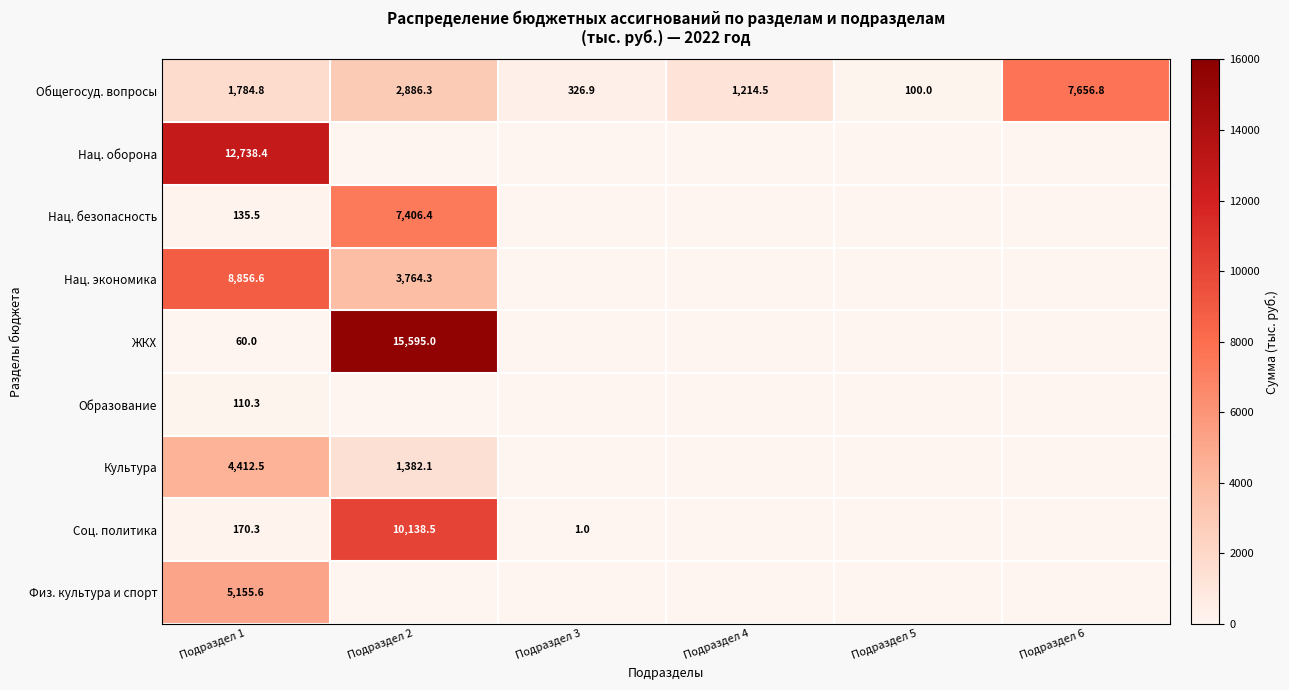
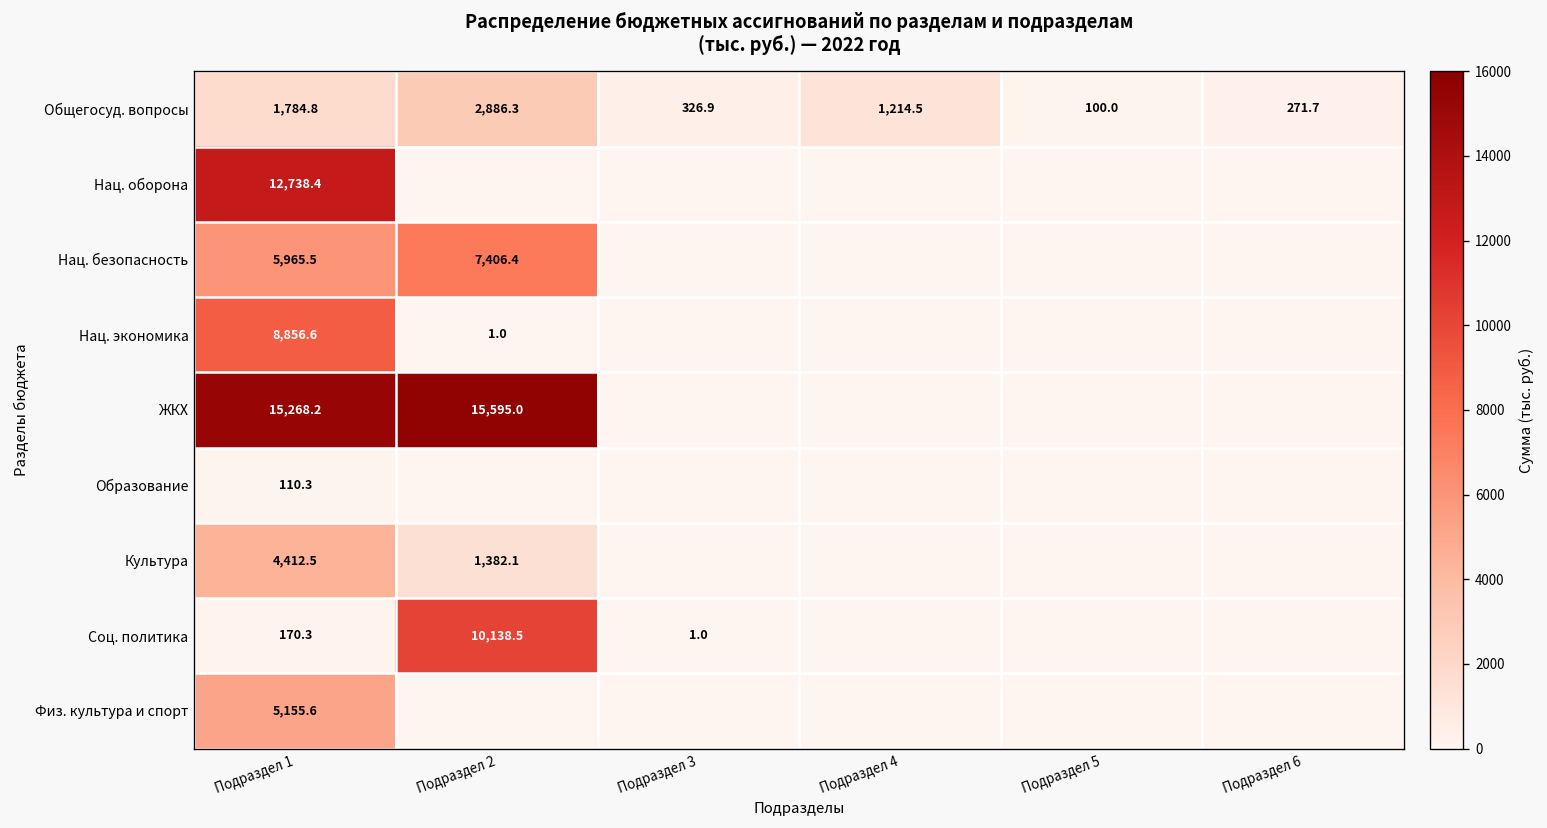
  {
    "Общегосуд. вопросы": {
      "Подраздел 1": "1,784.8",
      "Подраздел 2": "2,886.3",
      "Подраздел 3": "326.9",
      "Подраздел 4": "1,214.5",
      "Подраздел 5": "100.0",
-     "Подраздел 6": "7,656.8"
+     "Подраздел 6": "271.7"
    },
    "Нац. оборона": {
      "Подраздел 1": "12,738.4"
    },
    "Нац. безопасность": {
-     "Подраздел 1": "135.5",
+     "Подраздел 1": "5,965.5",
      "Подраздел 2": "7,406.4"
    },
    "Нац. экономика": {
      "Подраздел 1": "8,856.6",
-     "Подраздел 2": "3,764.3"
+     "Подраздел 2": "1.0"
    },
    "ЖКХ": {
-     "Подраздел 1": "60.0",
+     "Подраздел 1": "15,268.2",
      "Подраздел 2": "15,595.0"
    },
    "Образование": {
      "Подраздел 1": "110.3"
    },
    "Культура": {
      "Подраздел 1": "4,412.5",
      "Подраздел 2": "1,382.1"
    },
    "Соц. политика": {
      "Подраздел 1": "170.3",
      "Подраздел 2": "10,138.5",
      "Подраздел 3": "1.0"
    },
    "Физ. культура и спорт": {
      "Подраздел 1": "5,155.6"
    }
  }
